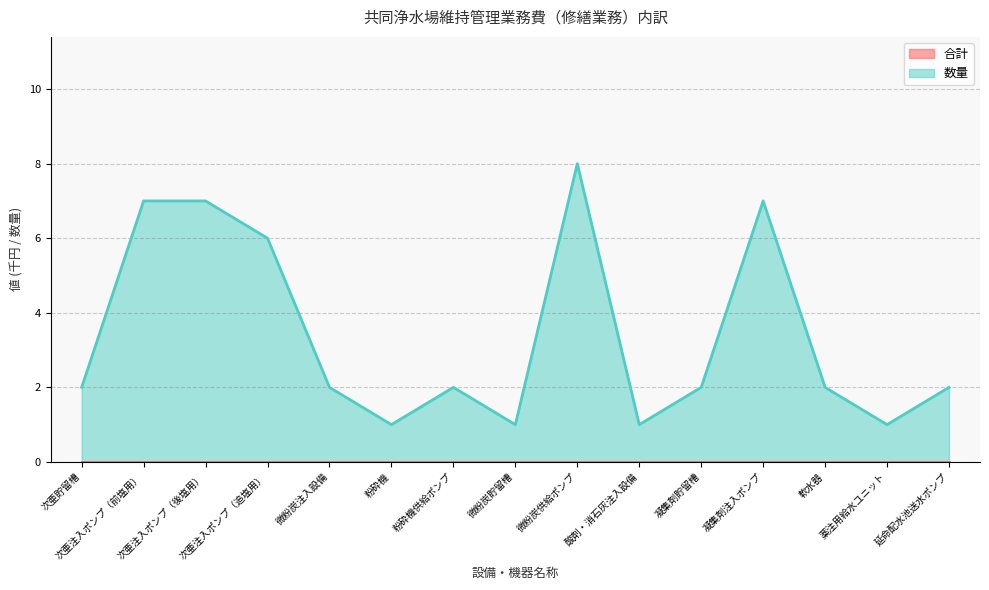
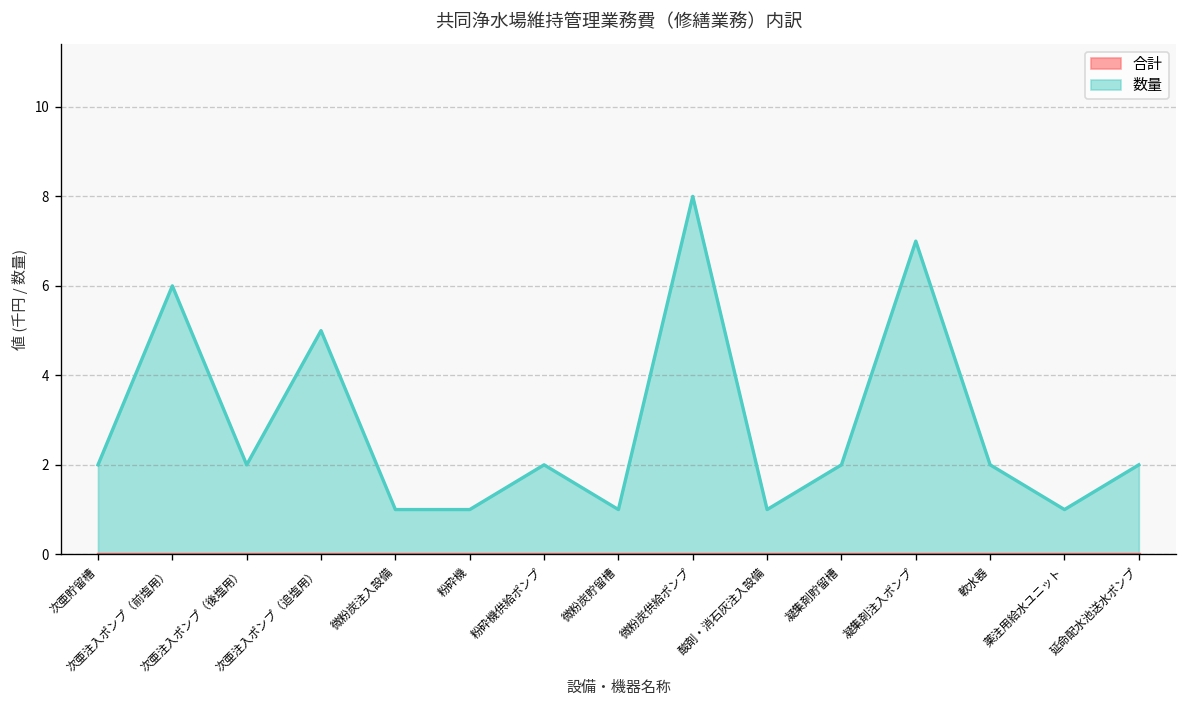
  {
    "合計": {
      "次亜貯留槽": 0,
      "次亜注入ポンプ（前塩用）": 0,
      "次亜注入ポンプ（後塩用）": 0,
      "次亜注入ポンプ（追塩用）": 0,
      "微粉炭注入設備": 0,
      "粉砕機": 0,
      "粉砕機供給ポンプ": 0,
      "微粉炭貯留槽": 0,
      "微粉炭供給ポンプ": 0,
      "酸剤・消石灰注入設備": 0,
      "凝集剤貯留槽": 0,
      "凝集剤注入ポンプ": 0,
      "軟水器": 0,
      "薬注用給水ユニット": 0,
      "延命配水池送水ポンプ": 0
    },
    "数量": {
      "次亜貯留槽": 2,
-     "次亜注入ポンプ（前塩用）": 7,
-     "次亜注入ポンプ（後塩用）": 7,
-     "次亜注入ポンプ（追塩用）": 6,
-     "微粉炭注入設備": 2,
+     "次亜注入ポンプ（前塩用）": 6,
+     "次亜注入ポンプ（後塩用）": 2,
+     "次亜注入ポンプ（追塩用）": 5,
+     "微粉炭注入設備": 1,
      "粉砕機": 1,
      "粉砕機供給ポンプ": 2,
      "微粉炭貯留槽": 1,
      "微粉炭供給ポンプ": 8,
      "酸剤・消石灰注入設備": 1,
      "凝集剤貯留槽": 2,
      "凝集剤注入ポンプ": 7,
      "軟水器": 2,
      "薬注用給水ユニット": 1,
      "延命配水池送水ポンプ": 2
    }
  }
